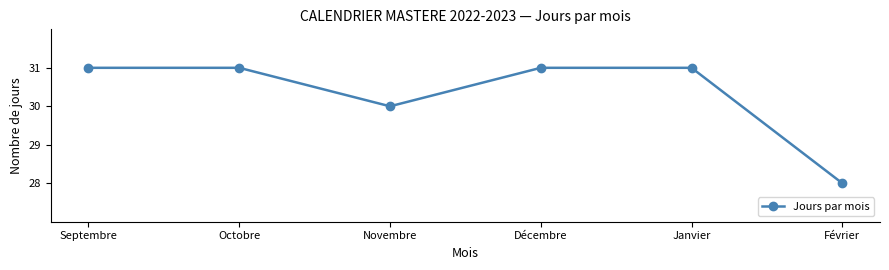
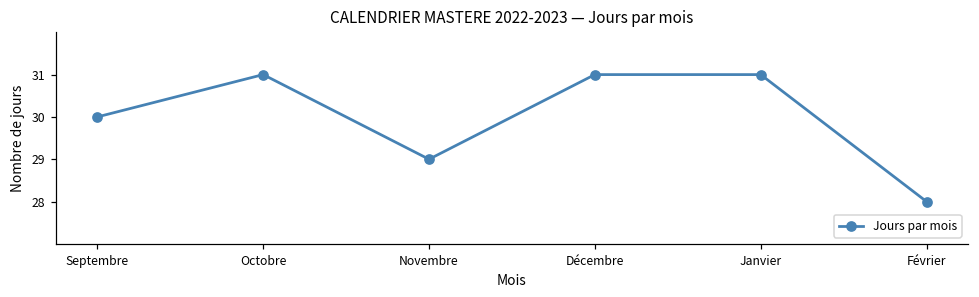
  {
-   "Septembre": 31,
+   "Septembre": 30,
    "Octobre": 31,
-   "Novembre": 30,
+   "Novembre": 29,
    "Décembre": 31,
    "Janvier": 31,
    "Février": 28
  }
